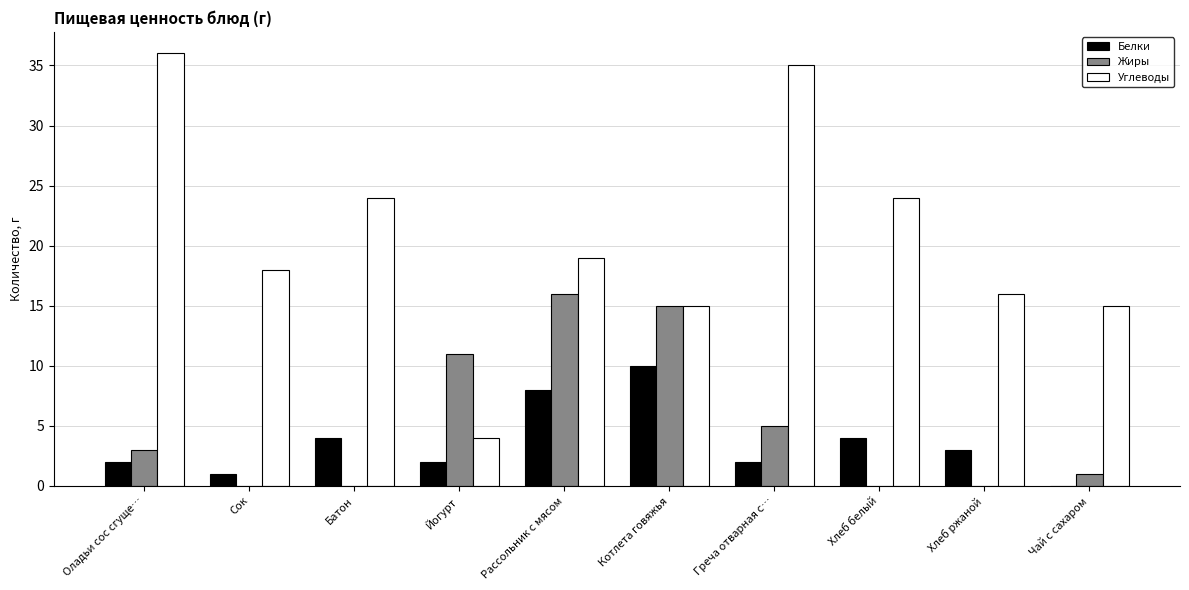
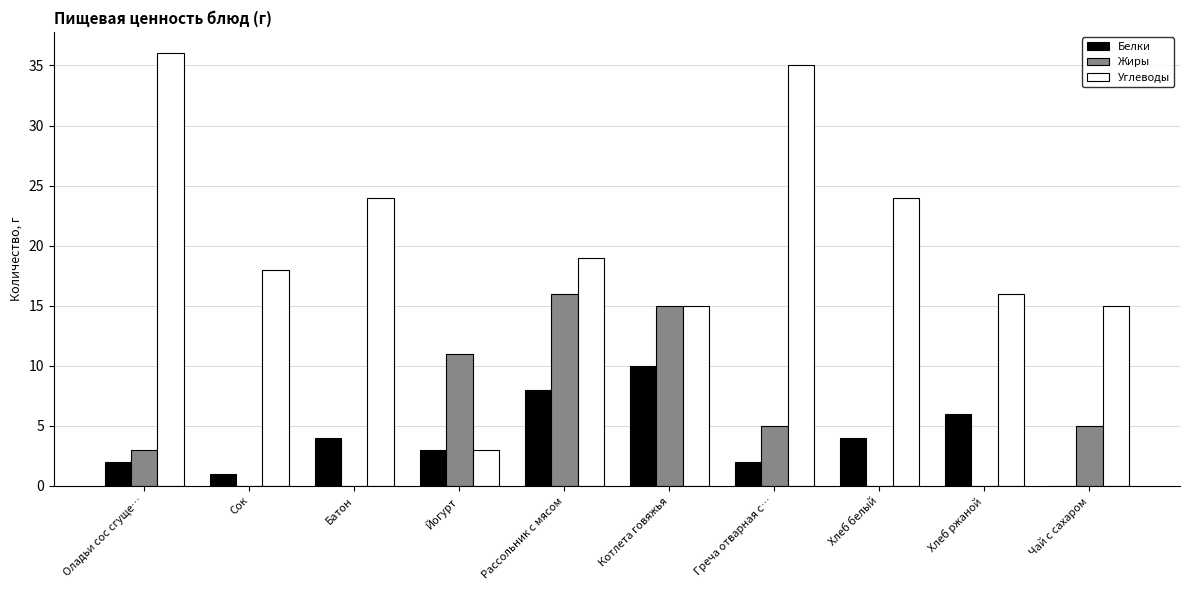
  {
    "Белки": {
      "Оладьи сос сгуще…": 2,
      "Сок": 1,
      "Батон": 4,
-     "Йогурт": 2,
+     "Йогурт": 3,
      "Рассольник с мясом": 8,
      "Котлета говяжья": 10,
      "Греча отварная с…": 2,
      "Хлеб белый": 4,
-     "Хлеб ржаной": 3,
+     "Хлеб ржаной": 6,
      "Чай с сахаром": 0
    },
    "Жиры": {
      "Оладьи сос сгуще…": 3,
      "Сок": 0,
      "Батон": 0,
      "Йогурт": 11,
      "Рассольник с мясом": 16,
      "Котлета говяжья": 15,
      "Греча отварная с…": 5,
      "Хлеб белый": 0,
      "Хлеб ржаной": 0,
-     "Чай с сахаром": 1
+     "Чай с сахаром": 5
    },
    "Углеводы": {
      "Оладьи сос сгуще…": 36,
      "Сок": 18,
      "Батон": 24,
-     "Йогурт": 4,
+     "Йогурт": 3,
      "Рассольник с мясом": 19,
      "Котлета говяжья": 15,
      "Греча отварная с…": 35,
      "Хлеб белый": 24,
      "Хлеб ржаной": 16,
      "Чай с сахаром": 15
    }
  }
